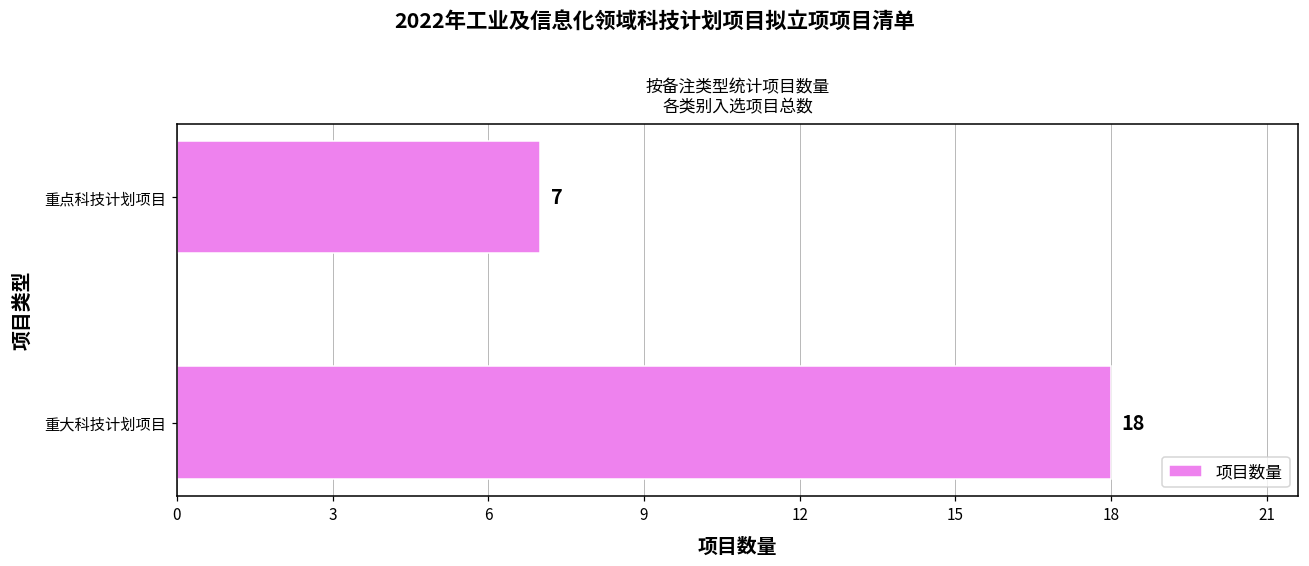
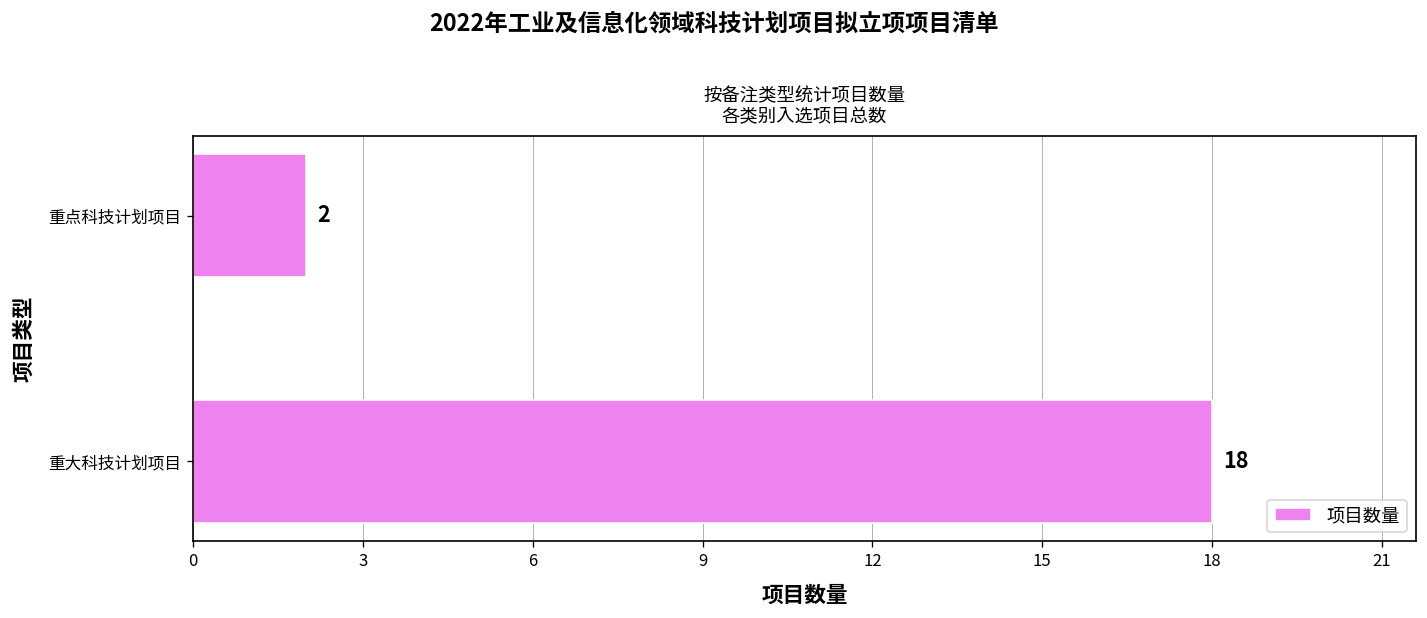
  {
-   "重点科技计划项目": 7,
+   "重点科技计划项目": 2,
    "重大科技计划项目": 18
  }
